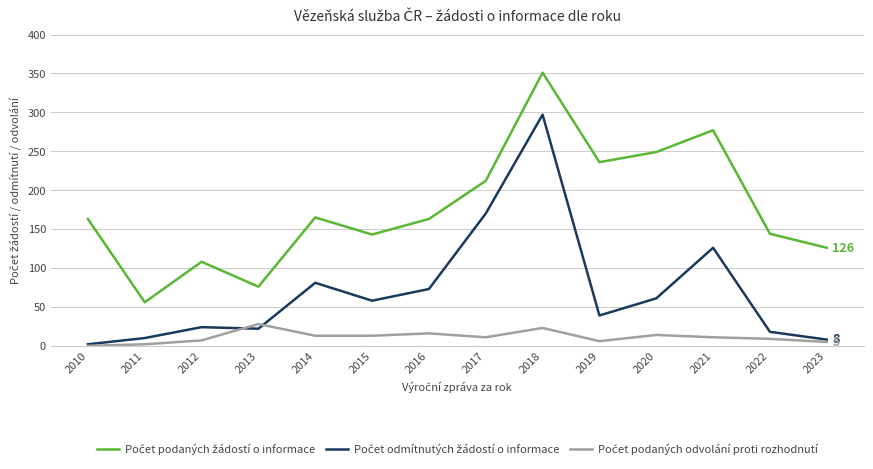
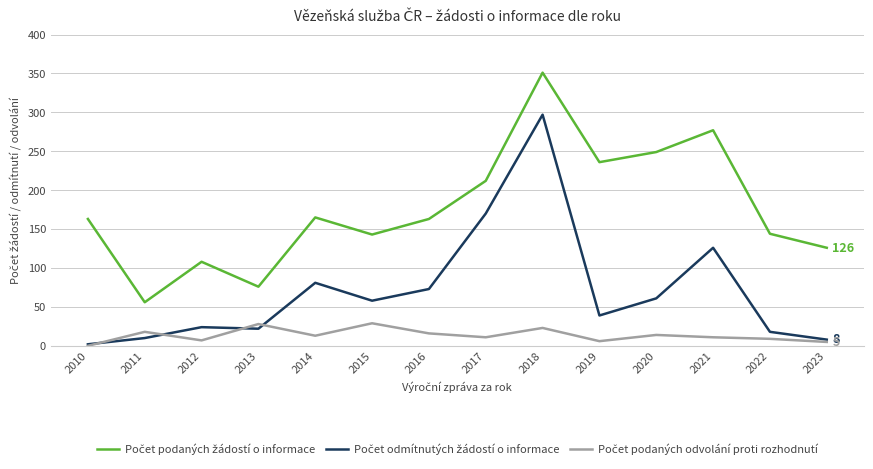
  {
    "Počet podaných žádostí o informace": {
      "2023": 126
    },
    "Počet odmítnutých žádostí o informace": {
      "2011": 10,
      "2012": 20,
      "2013": 20,
      "2014": 80,
      "2015": 60,
      "2016": 70,
      "2017": 170,
      "2018": 300,
      "2019": 40,
      "2020": 60,
      "2021": 130,
      "2022": 20
    },
    "Počet podaných odvolání proti rozhodnutí": {
-     "2011": 0,
+     "2011": 20,
      "2012": 10,
      "2013": 30,
      "2014": 10,
-     "2015": 10,
+     "2015": 30,
      "2016": 20,
      "2017": 10,
      "2018": 20,
      "2019": 10,
      "2020": 10,
      "2021": 10,
      "2022": 10
    }
  }
